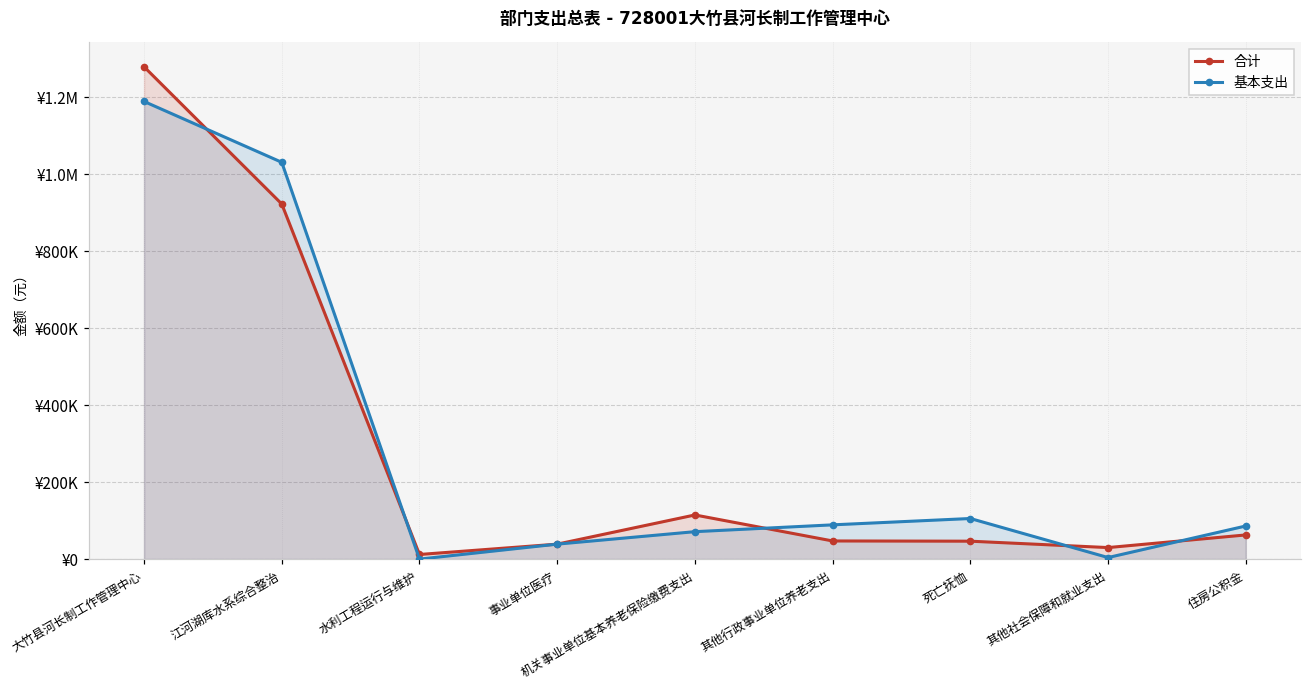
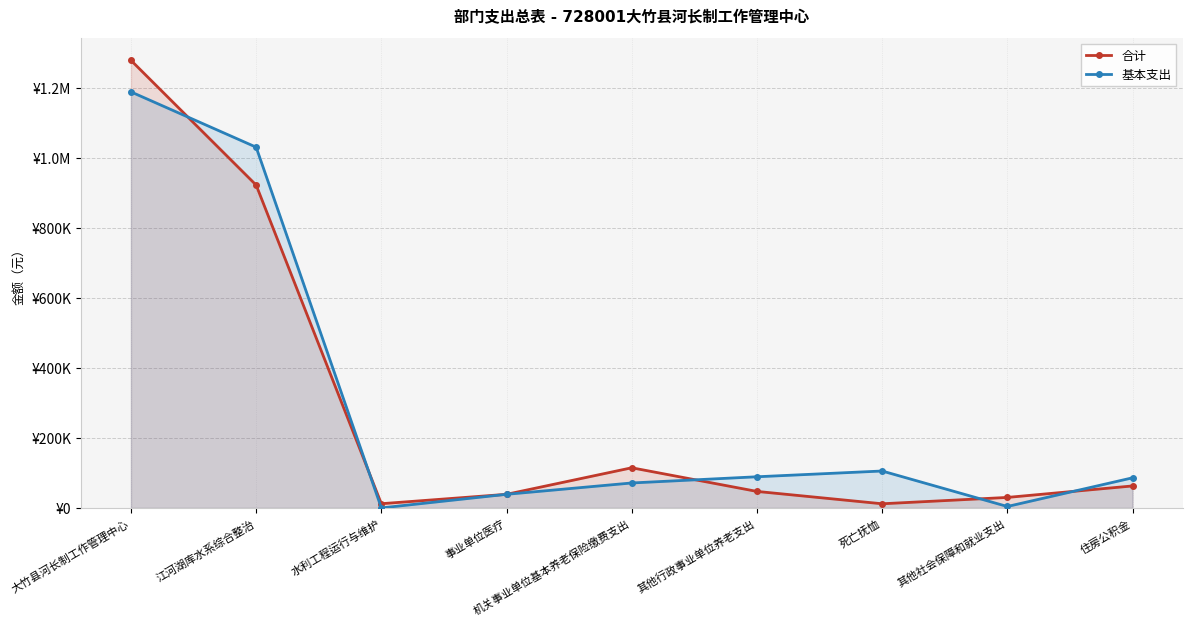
  {
    "合计": {
      "大竹县河长制工作管理中心": "¥1280000",
      "江河湖库水系综合整治": "¥920000",
      "水利工程运行与维护": "¥10000",
      "机关事业单位基本养老保险缴费支出": "¥110000",
      "其他行政事业单位养老支出": "¥50000",
-     "死亡抚恤": "¥50000",
+     "死亡抚恤": "¥10000",
      "其他社会保障和就业支出": "¥30000",
      "住房公积金": "¥60000"
    },
    "基本支出": {
      "大竹县河长制工作管理中心": "¥1190000",
      "江河湖库水系综合整治": "¥1030000",
      "水利工程运行与维护": "¥0",
      "机关事业单位基本养老保险缴费支出": "¥70000",
      "其他行政事业单位养老支出": "¥90000",
      "死亡抚恤": "¥110000",
      "其他社会保障和就业支出": "¥0",
      "住房公积金": "¥90000"
    }
  }
